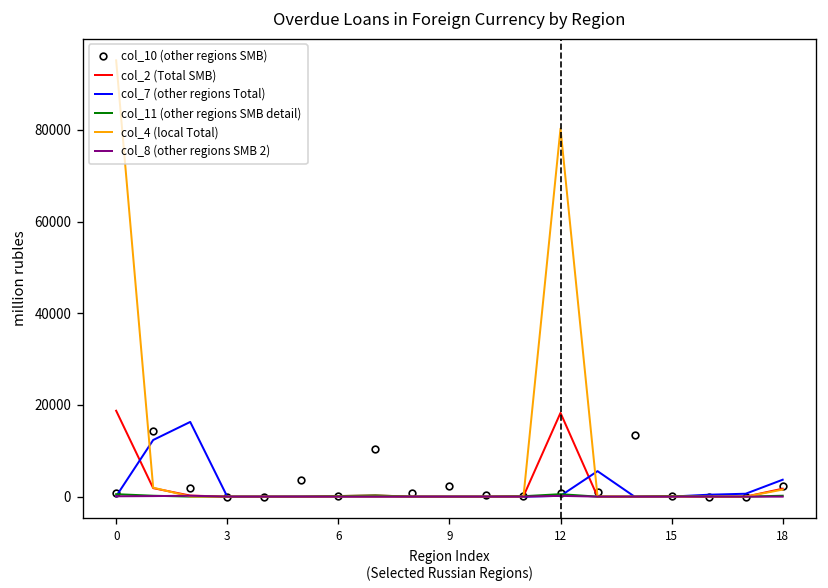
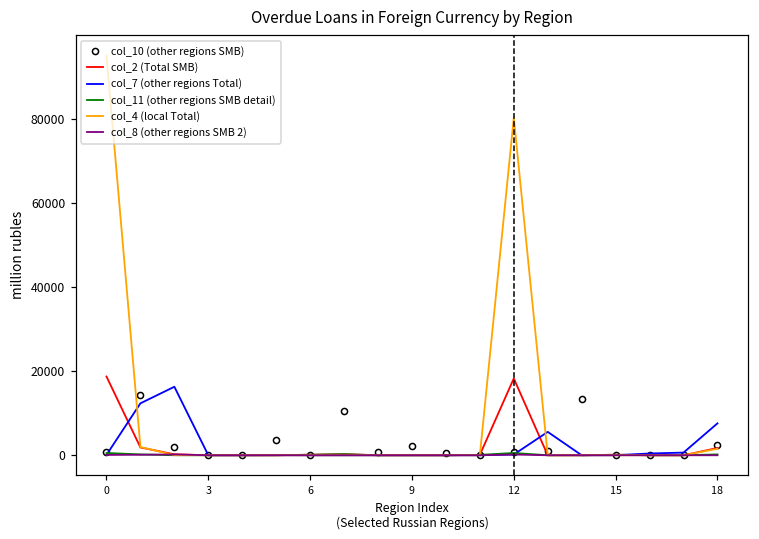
  {
    "col_10 (other regions SMB)": {
      "9": 2000
    },
    "col_2 (Total SMB)": {
      "0": 19000,
      "12": 18000
    },
    "col_7 (other regions Total)": {
-     "18": 4000
+     "18": 8000
    },
    "col_4 (local Total)": {
      "12": 80000
    }
  }
